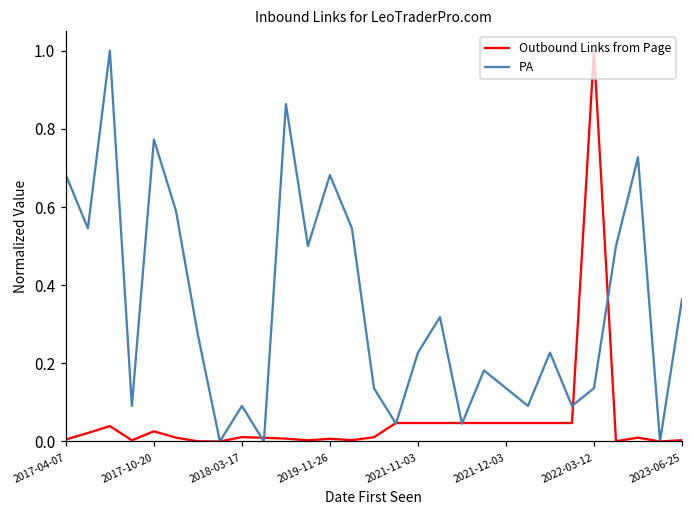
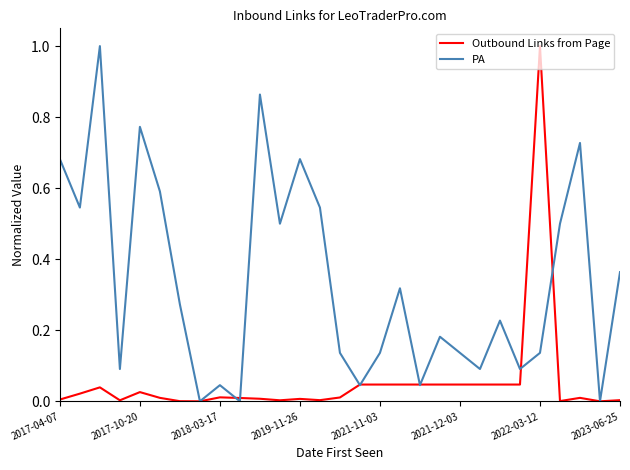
  {
    "Outbound Links from Page": {
      "2017-04-07": 0.01,
      "2017-10-20": 0.03,
      "2018-03-17": 0.01,
      "2019-11-26": 0.01,
      "2021-11-03": 0.05,
      "2021-12-03": 0.05,
      "2023-06-25": 0.00
    },
    "PA": {
      "2017-04-07": 0.68,
      "2017-10-20": 0.77,
-     "2018-03-17": 0.09,
+     "2018-03-17": 0.05,
      "2019-11-26": 0.68,
-     "2021-11-03": 0.23,
+     "2021-11-03": 0.14,
      "2021-12-03": 0.14,
      "2022-03-12": 0.14,
      "2023-06-25": 0.36
    }
  }
